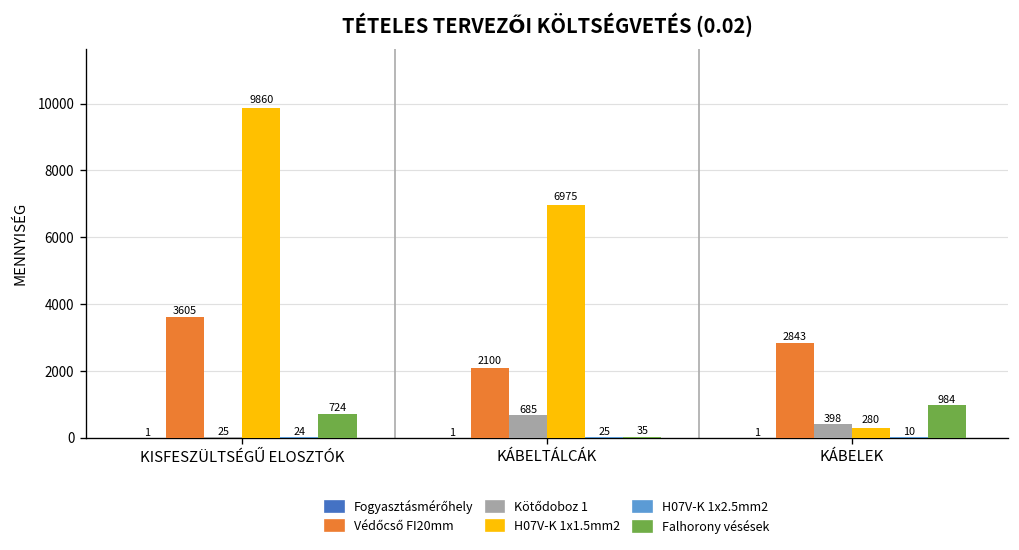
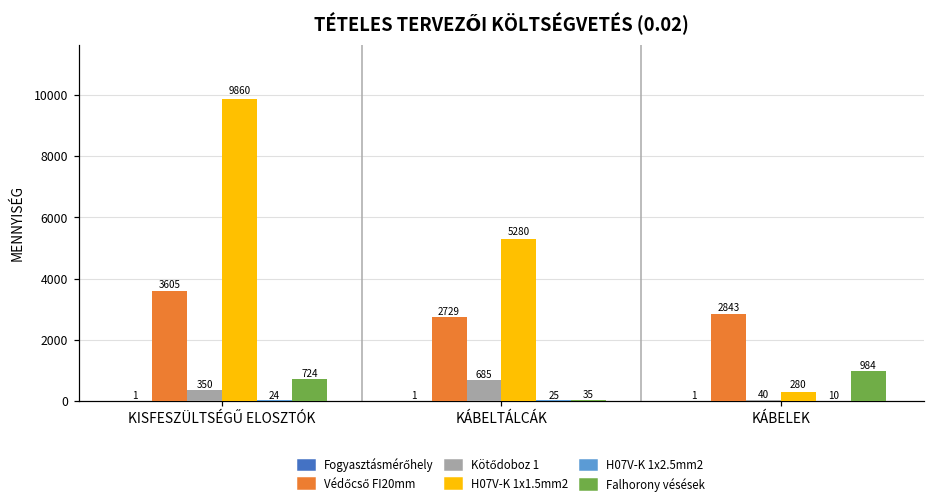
  {
    "Védőcső FI20mm": {
      "KISFESZÜLTSÉGŰ ELOSZTÓK": 3605,
-     "KÁBELTÁLCÁK": 2100,
+     "KÁBELTÁLCÁK": 2729,
      "KÁBELEK": 2843
    },
    "Kötődoboz 1": {
-     "KISFESZÜLTSÉGŰ ELOSZTÓK": 25,
+     "KISFESZÜLTSÉGŰ ELOSZTÓK": 350,
      "KÁBELTÁLCÁK": 685,
-     "KÁBELEK": 398
+     "KÁBELEK": 40
    },
    "H07V-K 1x1.5mm2": {
      "KISFESZÜLTSÉGŰ ELOSZTÓK": 9860,
-     "KÁBELTÁLCÁK": 6975,
+     "KÁBELTÁLCÁK": 5280,
      "KÁBELEK": 280
    },
    "Falhorony vésések": {
      "KISFESZÜLTSÉGŰ ELOSZTÓK": 724,
      "KÁBELTÁLCÁK": 35,
      "KÁBELEK": 984
    }
  }
